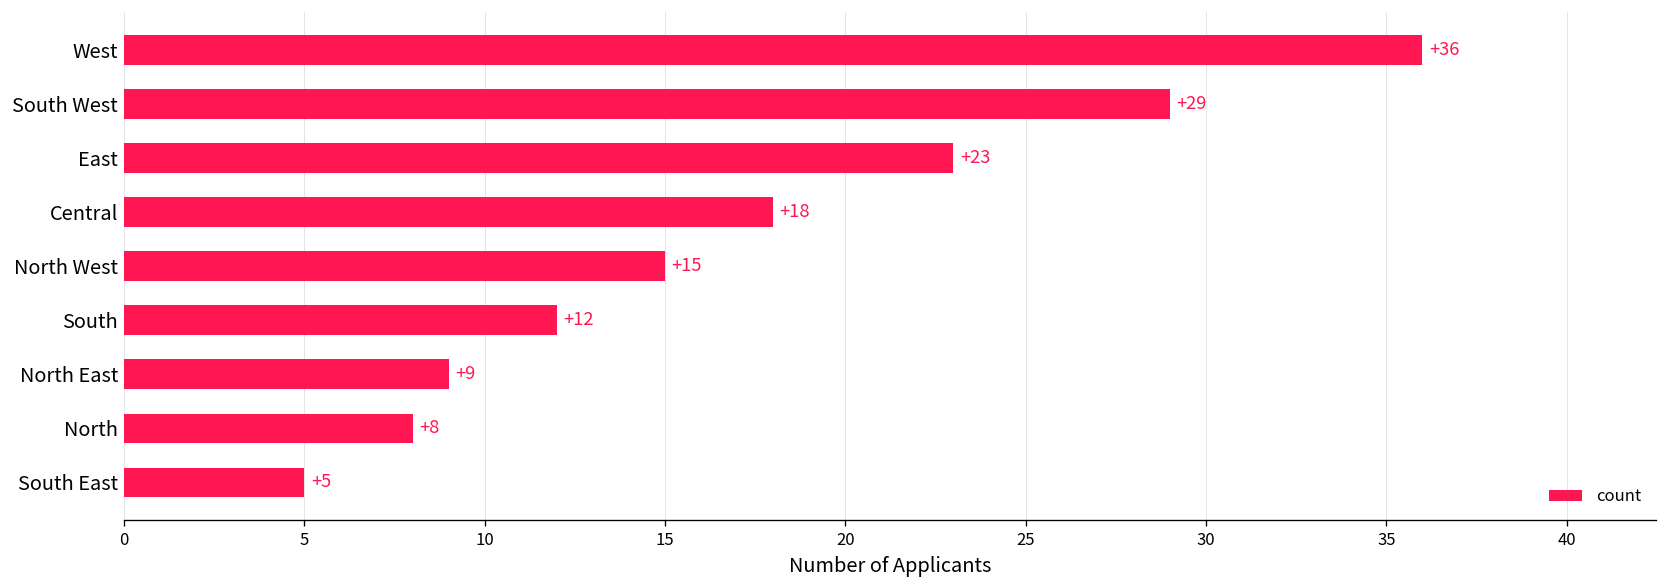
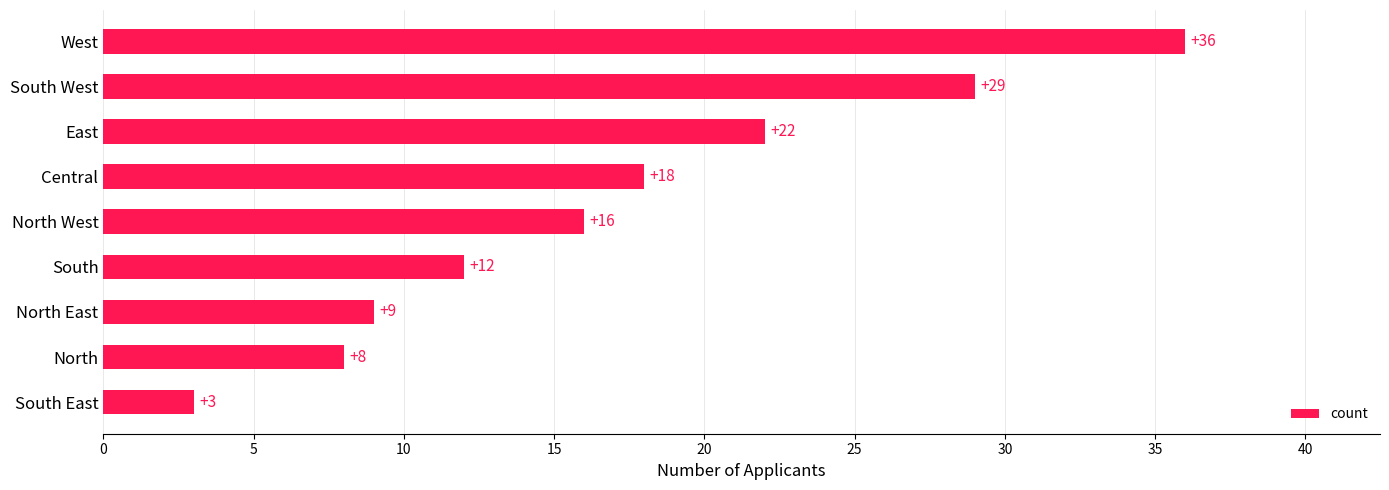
  {
    "West": "+36",
    "South West": "+29",
-   "East": "+23",
+   "East": "+22",
    "Central": "+18",
-   "North West": "+15",
+   "North West": "+16",
    "South": "+12",
    "North East": "+9",
    "North": "+8",
-   "South East": "+5"
+   "South East": "+3"
  }
